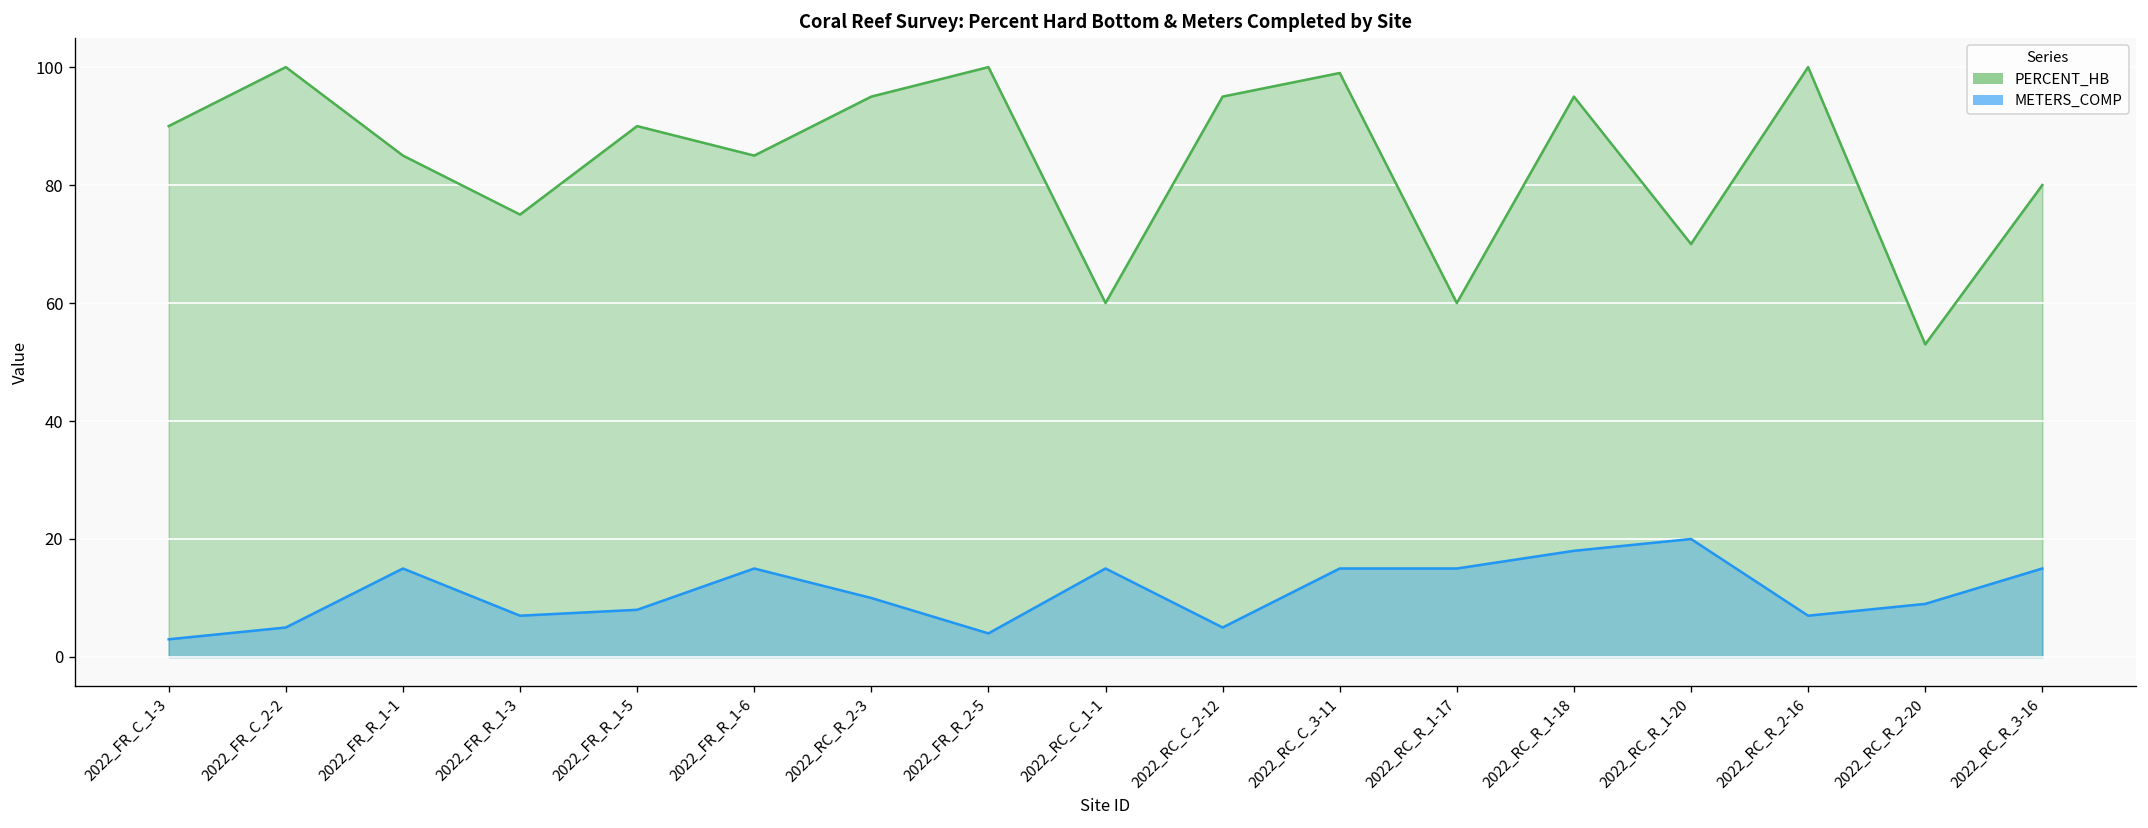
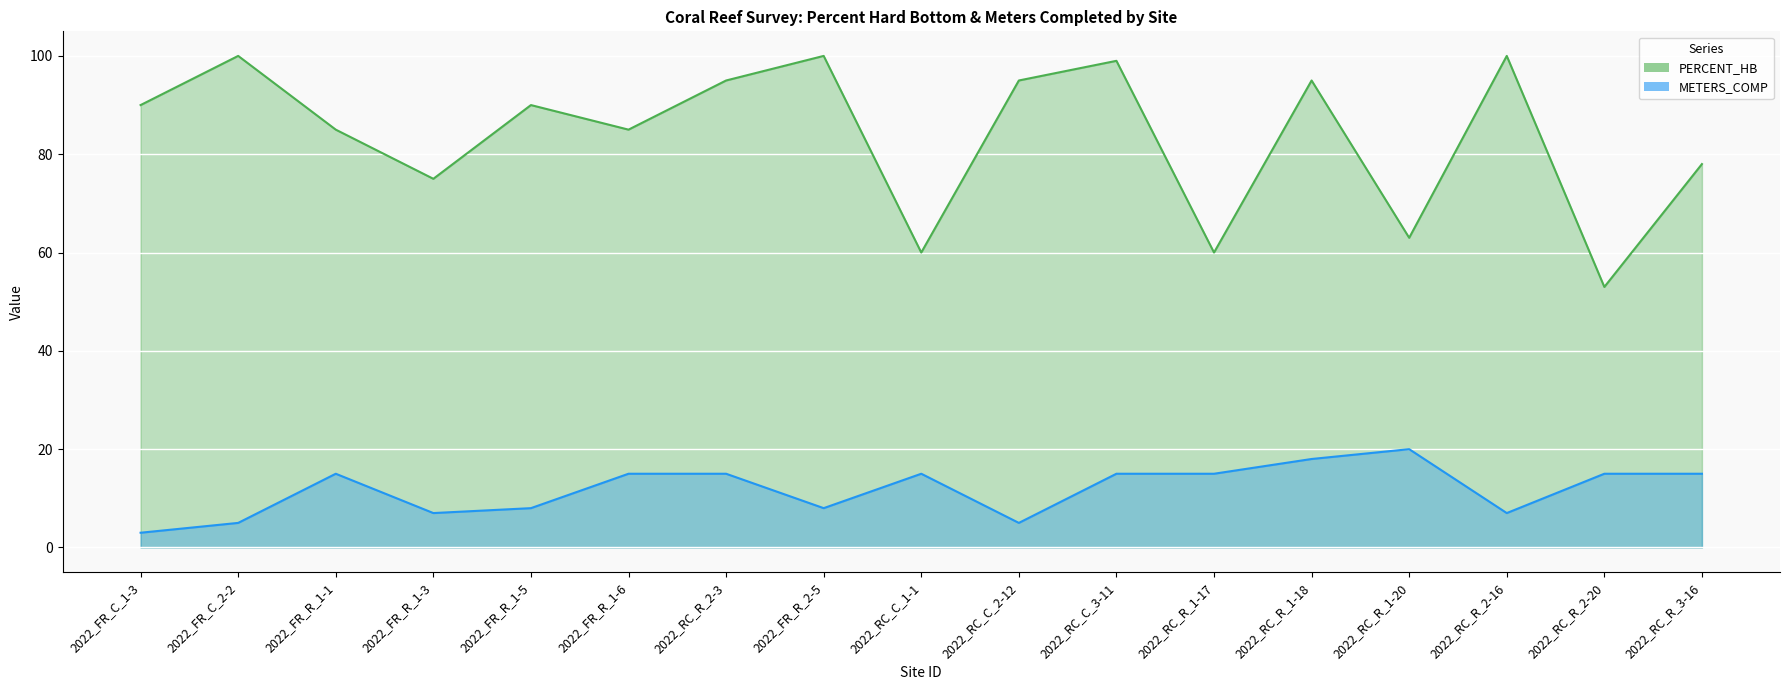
  {
    "PERCENT_HB": {
      "2022_FR_C_1-3": 90,
      "2022_FR_C_2-2": 100,
      "2022_FR_R_1-1": 85,
      "2022_FR_R_1-3": 75,
      "2022_FR_R_1-5": 90,
      "2022_FR_R_1-6": 85,
      "2022_RC_R_2-3": 95,
      "2022_FR_R_2-5": 100,
      "2022_RC_C_1-1": 60,
      "2022_RC_C_2-12": 95,
      "2022_RC_C_3-11": 99,
      "2022_RC_R_1-17": 60,
      "2022_RC_R_1-18": 95,
-     "2022_RC_R_1-20": 70,
+     "2022_RC_R_1-20": 63,
      "2022_RC_R_2-16": 100,
      "2022_RC_R_2-20": 53,
-     "2022_RC_R_3-16": 80
+     "2022_RC_R_3-16": 78
    },
    "METERS_COMP": {
      "2022_FR_C_1-3": 3,
      "2022_FR_C_2-2": 5,
      "2022_FR_R_1-1": 15,
      "2022_FR_R_1-3": 7,
      "2022_FR_R_1-5": 8,
      "2022_FR_R_1-6": 15,
-     "2022_RC_R_2-3": 10,
-     "2022_FR_R_2-5": 4,
+     "2022_RC_R_2-3": 15,
+     "2022_FR_R_2-5": 8,
      "2022_RC_C_1-1": 15,
      "2022_RC_C_2-12": 5,
      "2022_RC_C_3-11": 15,
      "2022_RC_R_1-17": 15,
      "2022_RC_R_1-18": 18,
      "2022_RC_R_1-20": 20,
      "2022_RC_R_2-16": 7,
-     "2022_RC_R_2-20": 9,
+     "2022_RC_R_2-20": 15,
      "2022_RC_R_3-16": 15
    }
  }
